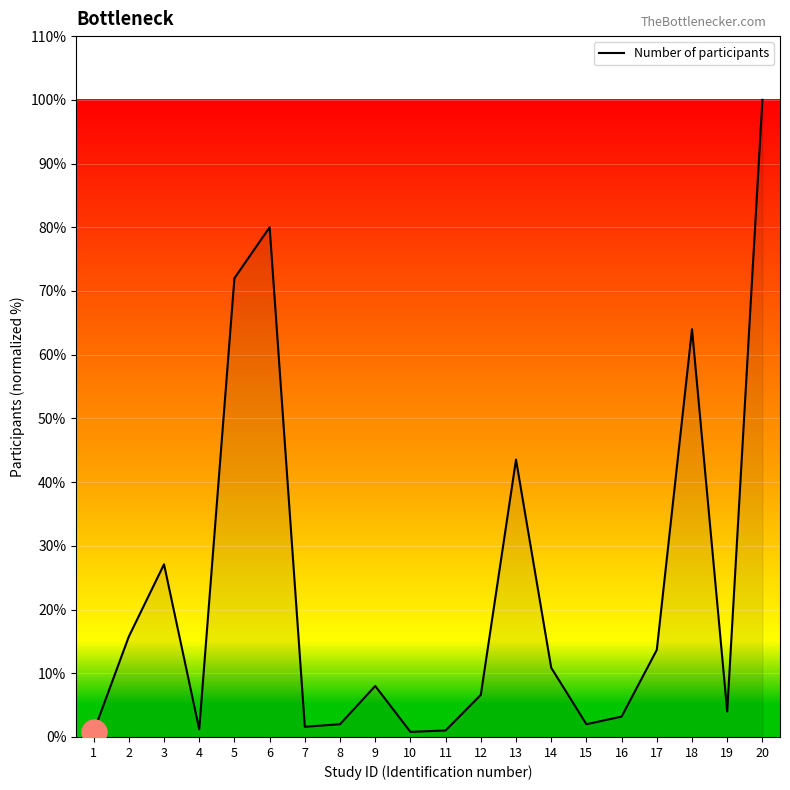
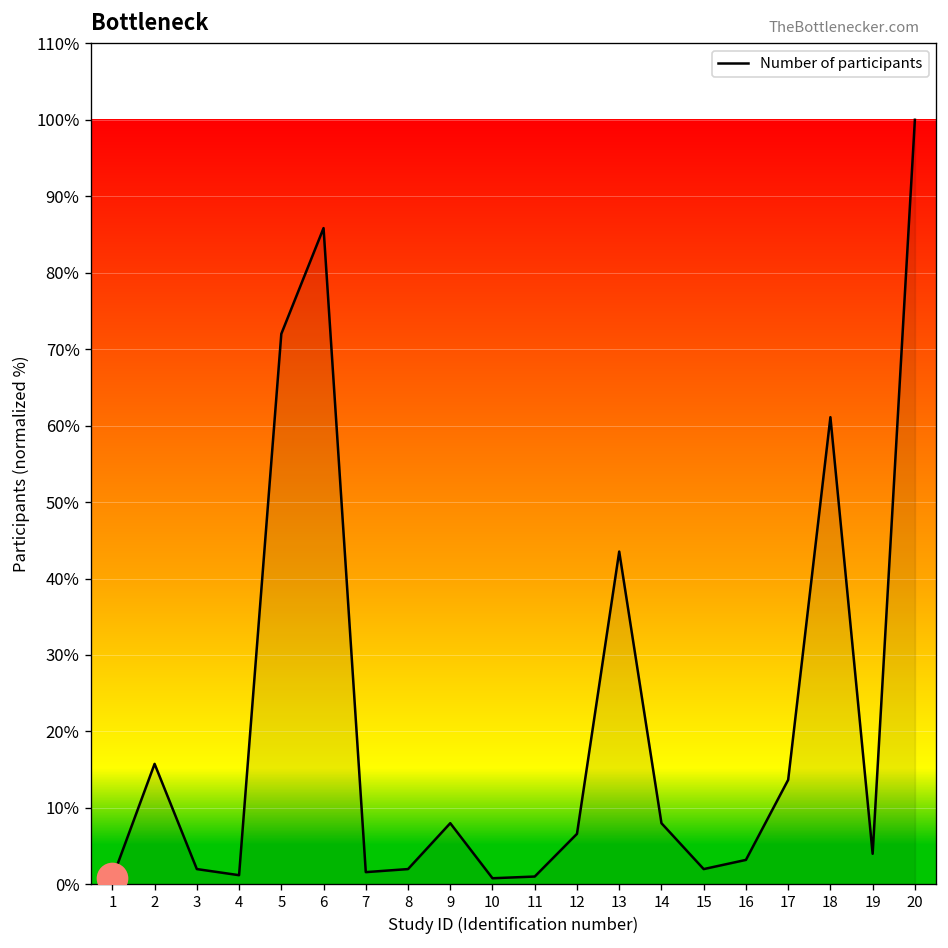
  {
    "Number of participants": {
      "2": "16%",
-     "3": "27%",
+     "3": "2%",
      "4": "1%",
      "5": "72%",
-     "6": "80%",
+     "6": "86%",
      "7": "2%",
      "8": "2%",
      "9": "8%",
      "10": "1%",
      "11": "1%",
      "12": "7%",
      "13": "44%",
-     "14": "11%",
+     "14": "8%",
      "15": "2%",
      "16": "3%",
      "17": "14%",
-     "18": "64%",
+     "18": "61%",
      "19": "4%",
      "20": "100%"
    }
  }
